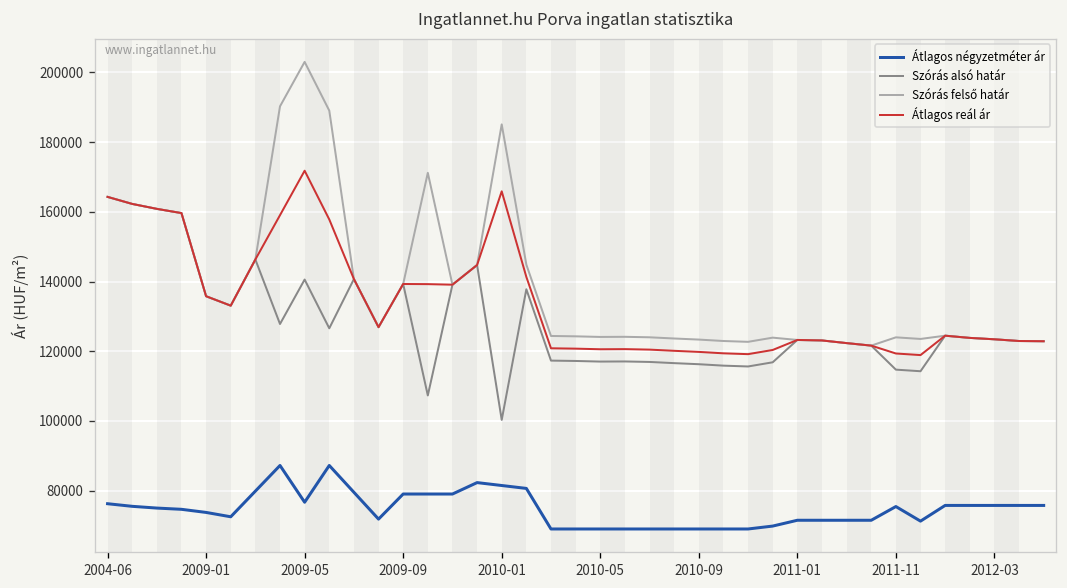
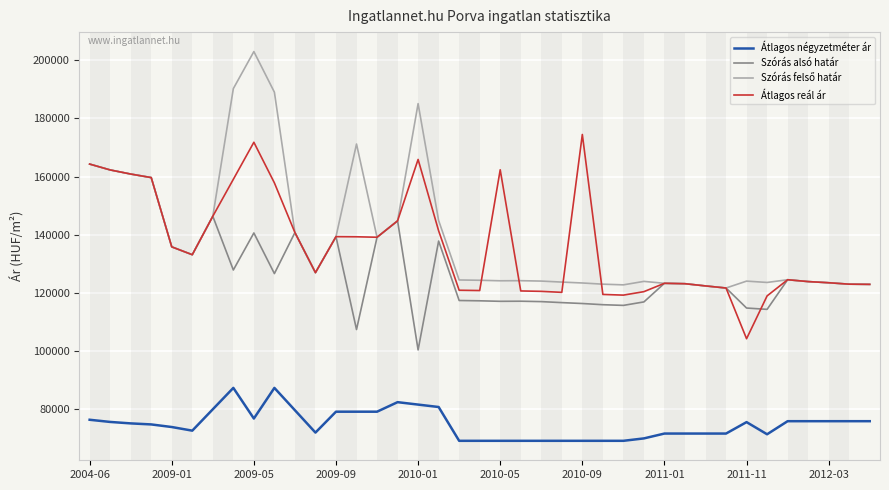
  {
    "Átlagos négyzetméter ár": {
      "2004-06": 76000,
      "2009-01": 74000,
      "2009-05": 77000,
      "2009-09": 79000,
      "2010-01": 81000,
      "2010-05": 69000,
      "2010-09": 69000,
      "2011-01": 72000,
      "2011-11": 75000,
      "2012-03": 76000
    },
    "Átlagos reál ár": {
      "2009-05": 172000,
      "2010-01": 166000,
-     "2010-05": 121000,
-     "2010-09": 120000,
-     "2011-11": 119000
+     "2010-05": 162000,
+     "2010-09": 174000,
+     "2011-11": 104000
    }
  }
